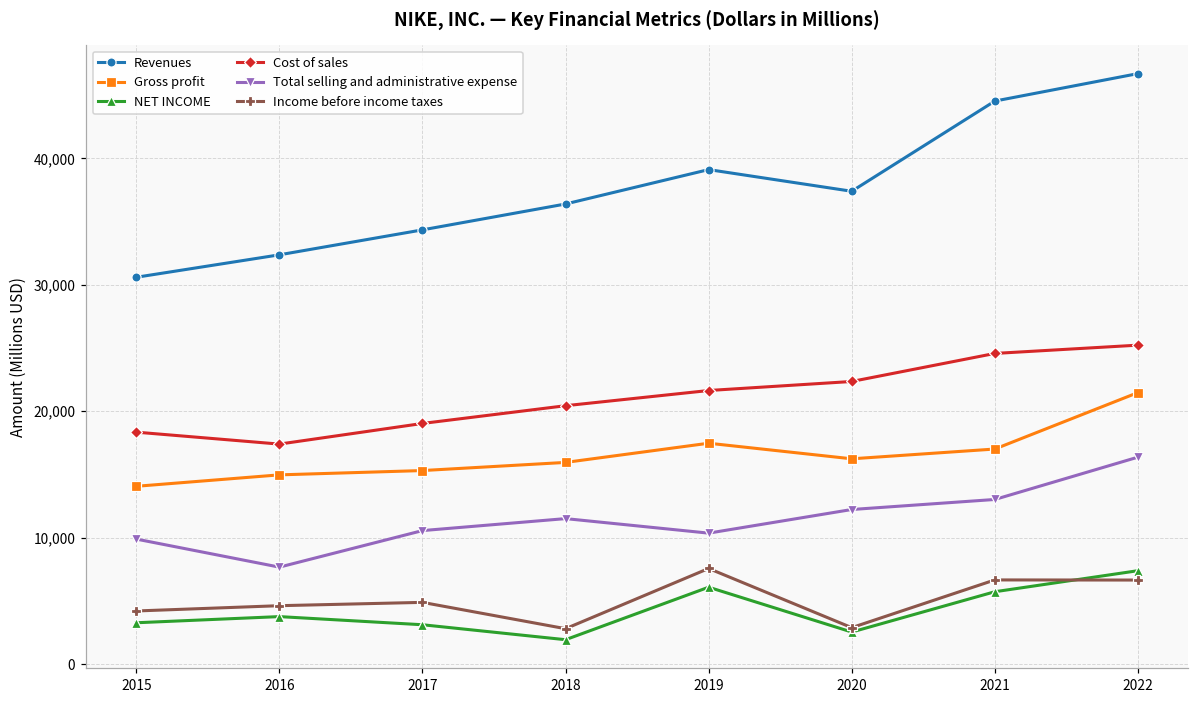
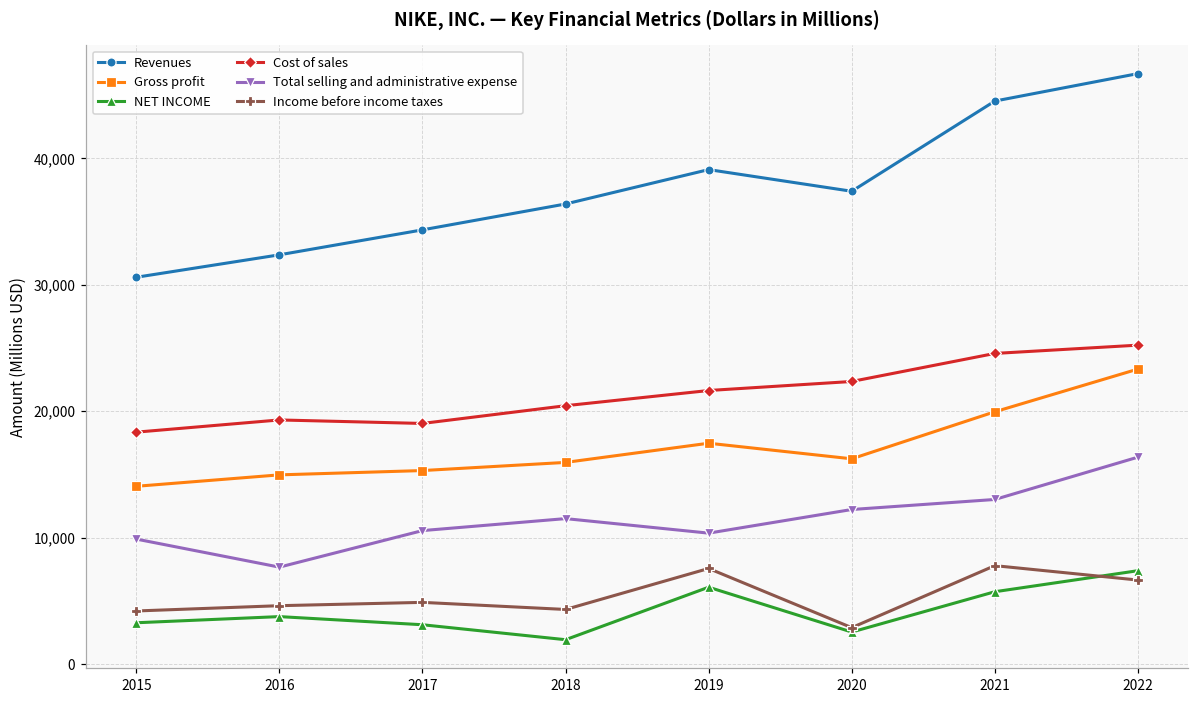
  {
    "Revenues": {
      "2015": "30,600",
      "2016": "32,400",
      "2017": "34,400",
      "2018": "36,400",
      "2019": "39,100",
      "2020": "37,400",
      "2021": "44,500",
      "2022": "46,700"
    },
    "Gross profit": {
      "2015": "14,100",
      "2016": "15,000",
      "2017": "15,300",
      "2018": "16,000",
      "2019": "17,500",
      "2020": "16,200",
-     "2021": "17,000",
-     "2022": "21,500"
+     "2021": "20,000",
+     "2022": "23,300"
    },
    "NET INCOME": {
      "2015": "3,300",
      "2016": "3,800",
      "2017": "3,100",
      "2018": "1,900",
      "2019": "6,100",
      "2020": "2,500",
      "2021": "5,700",
      "2022": "7,400"
    },
    "Cost of sales": {
      "2015": "18,400",
-     "2016": "17,400",
+     "2016": "19,300",
      "2017": "19,000",
      "2018": "20,400",
      "2019": "21,600",
      "2020": "22,400",
      "2021": "24,600",
      "2022": "25,200"
    },
    "Total selling and administrative expense": {
      "2015": "9,900",
      "2016": "7,700",
      "2017": "10,600",
      "2018": "11,500",
      "2019": "10,400",
      "2020": "12,200",
      "2021": "13,000",
      "2022": "16,400"
    },
    "Income before income taxes": {
      "2015": "4,200",
      "2016": "4,600",
      "2017": "4,900",
-     "2018": "2,800",
+     "2018": "4,300",
      "2019": "7,600",
      "2020": "2,900",
-     "2021": "6,700",
+     "2021": "7,800",
      "2022": "6,700"
    }
  }
